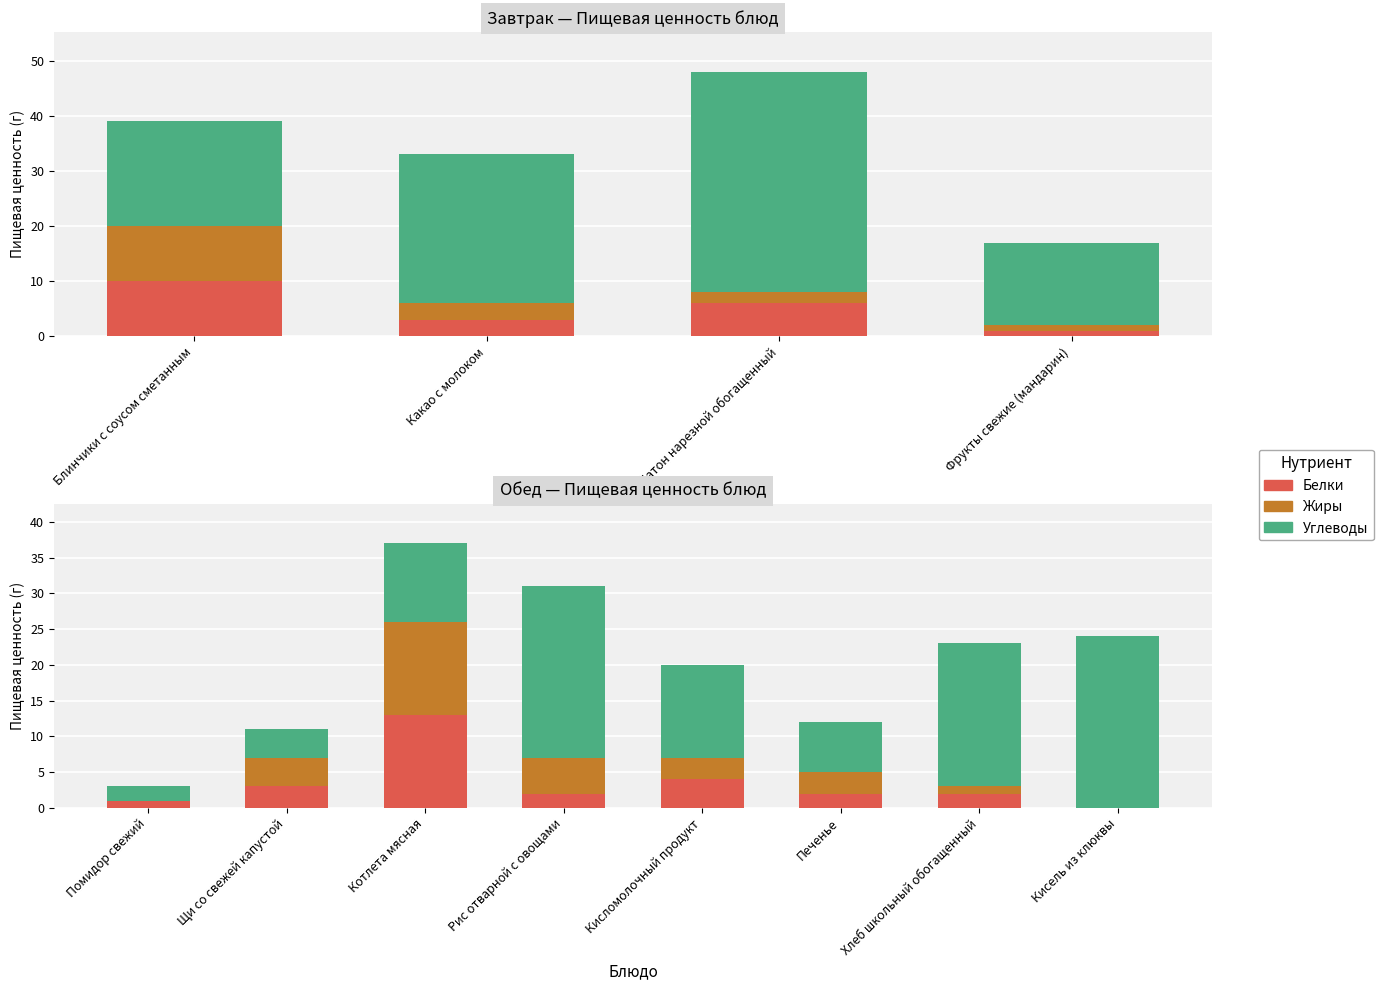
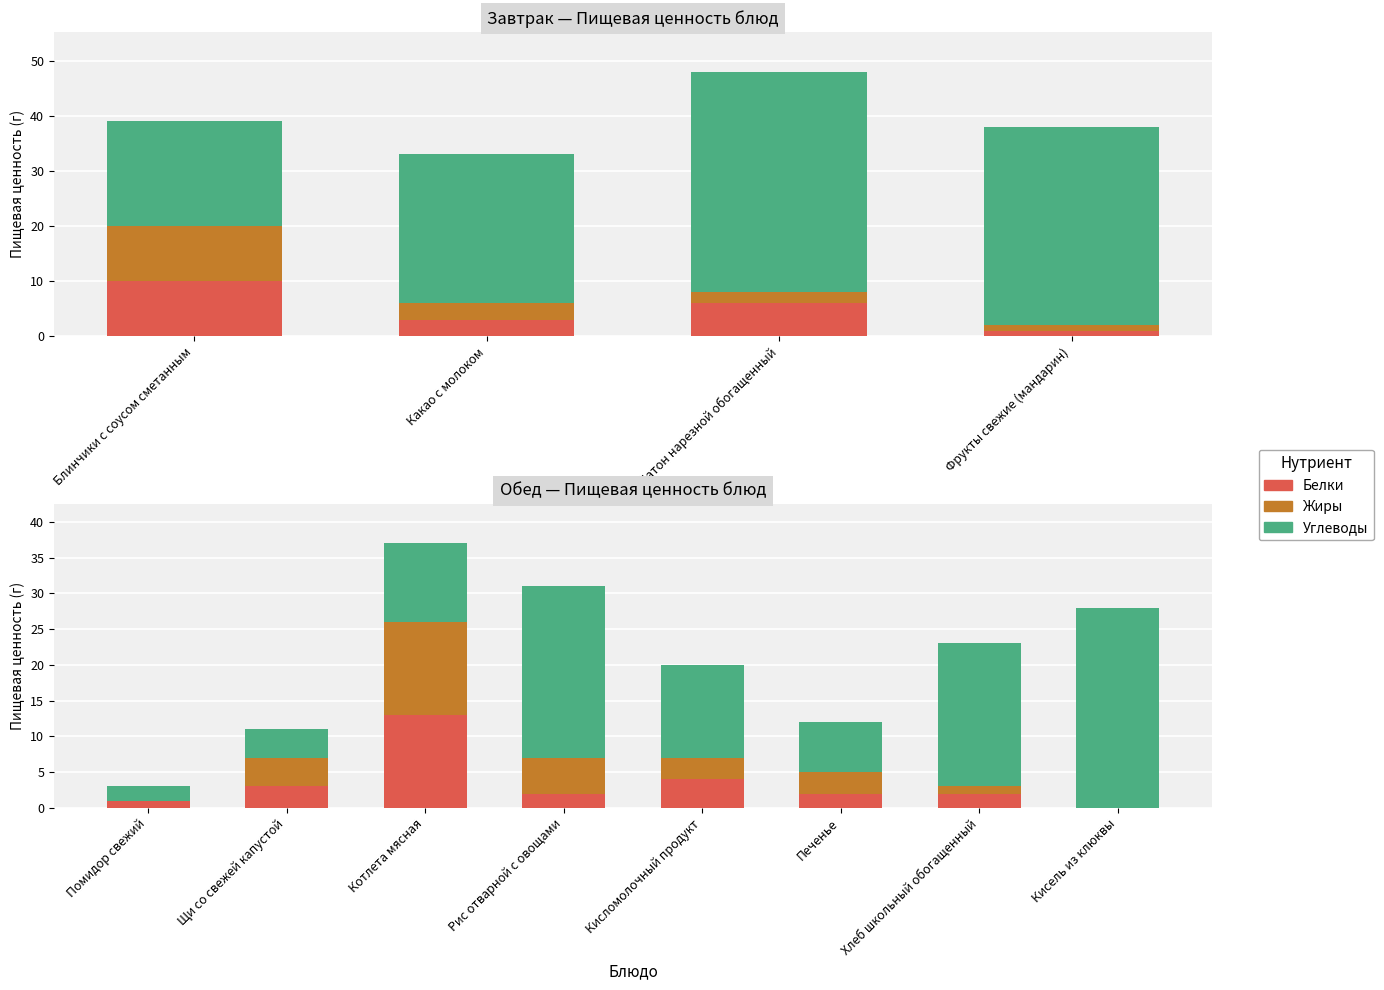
  {
    "Завтрак — Пищевая ценность блюд": {
      "Углеводы": {
        "Блинчики с соусом сметанным": 19,
        "Какао с молоком": 27,
        "Батон нарезной обогащенный": 40,
-       "Фрукты свежие (мандарин)": 15
+       "Фрукты свежие (мандарин)": 36
      }
    },
    "Обед — Пищевая ценность блюд": {
      "Углеводы": {
        "Помидор свежий": 2,
        "Щи со свежей капустой": 4,
        "Котлета мясная": 11,
        "Рис отварной с овощами": 24,
        "Кисломолочный продукт": 13,
        "Печенье": 7,
        "Хлеб школьный обогащенный": 20,
-       "Кисель из клюквы": 24
+       "Кисель из клюквы": 28
      }
    }
  }
